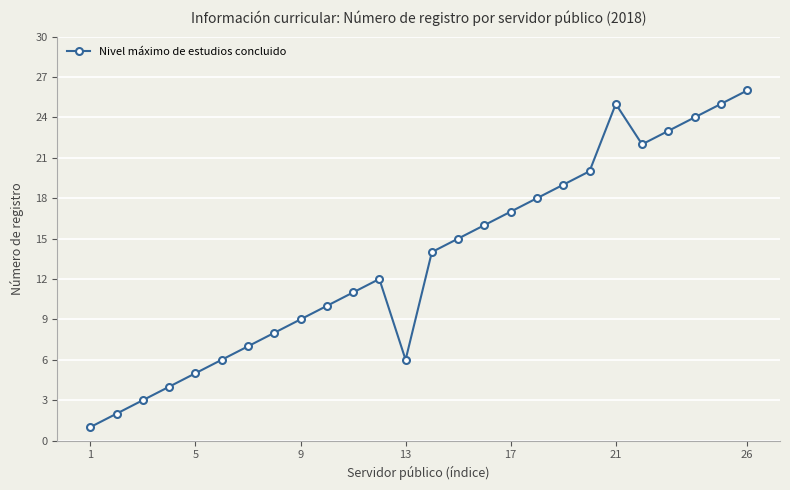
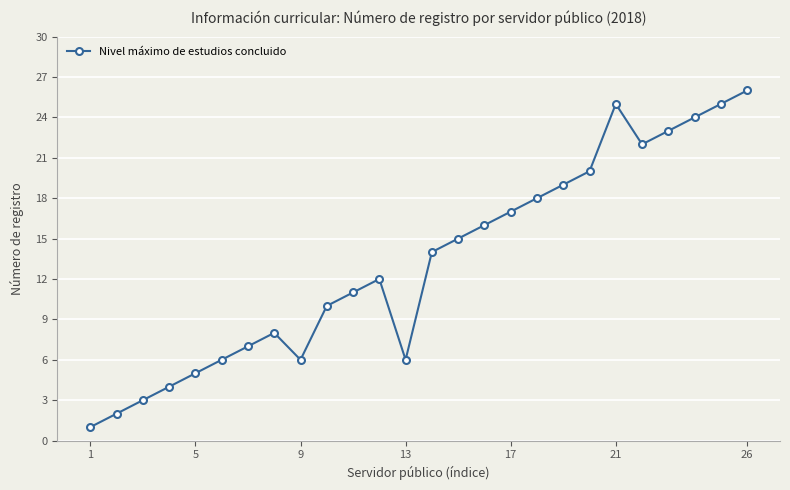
  {
    "1": 1,
    "5": 5,
-   "9": 9,
+   "9": 6,
    "13": 6,
    "17": 17,
    "21": 25,
    "26": 26
  }
